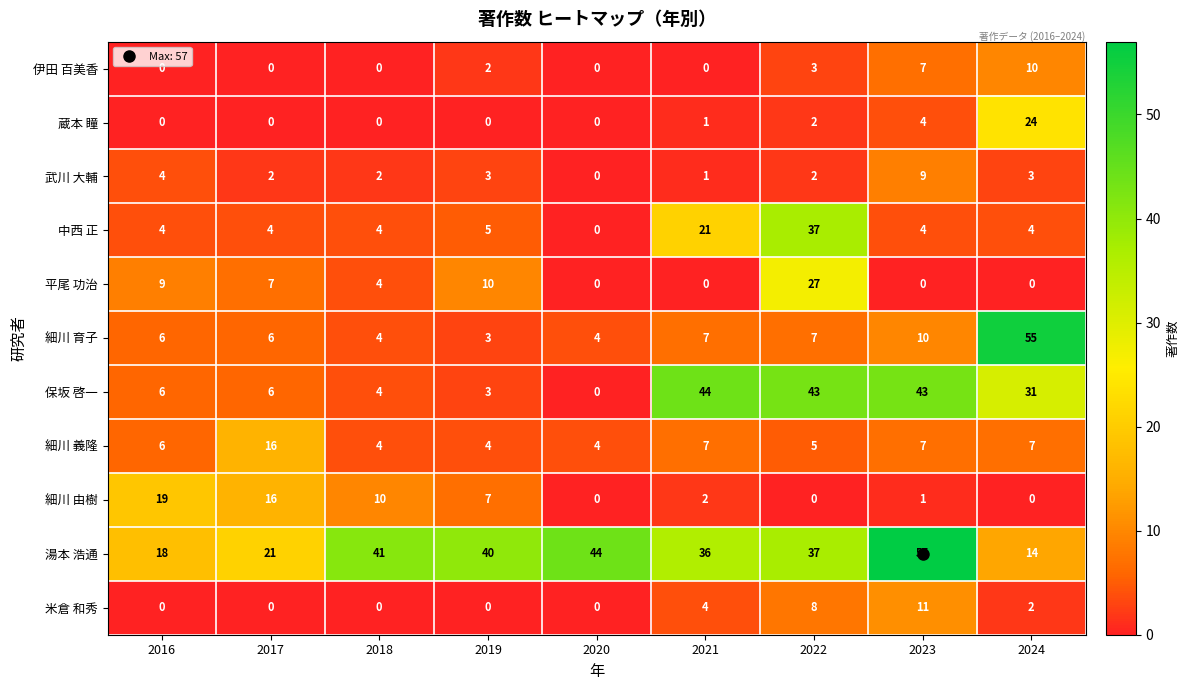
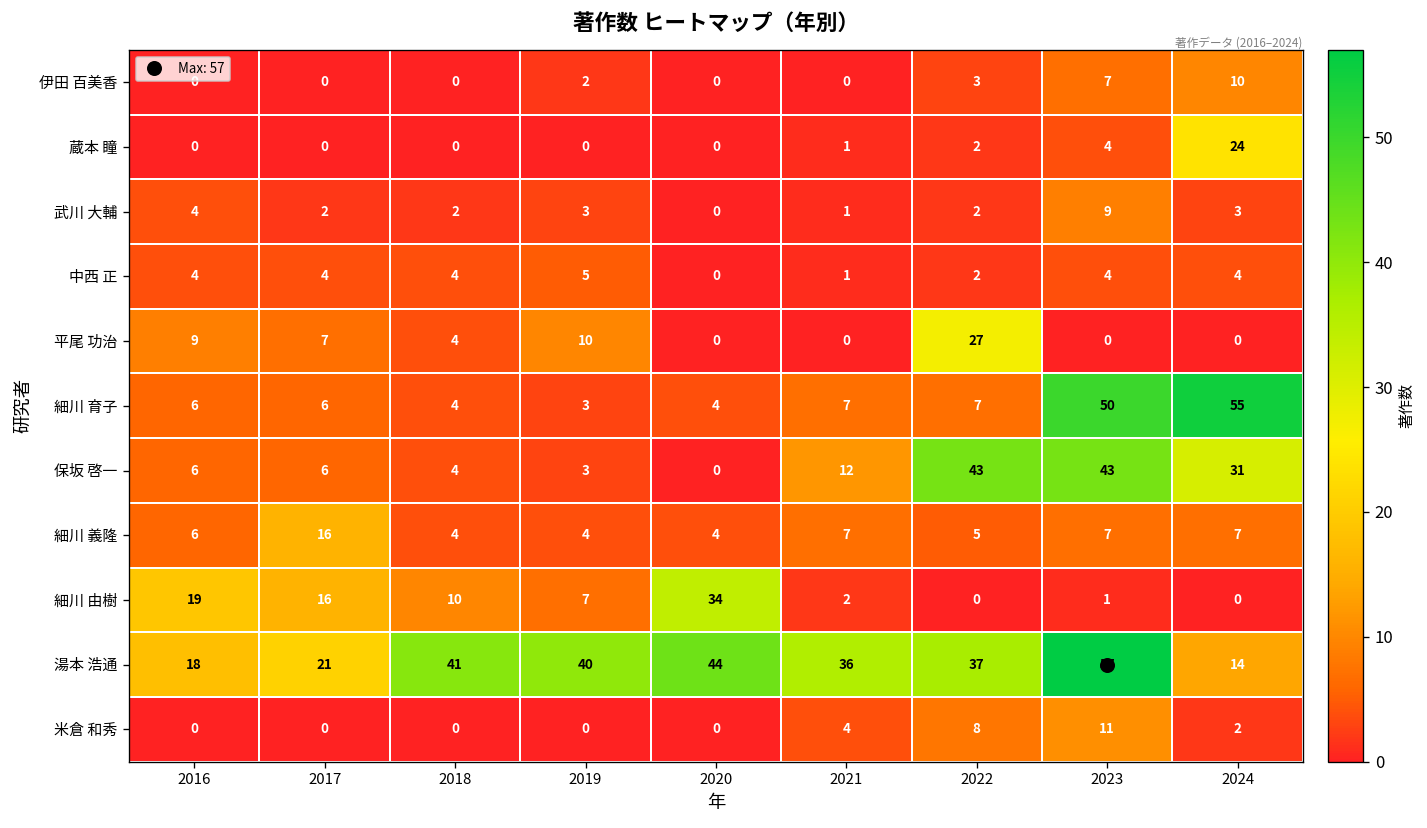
  {
    "伊田 百美香": {
      "2017": 0,
      "2018": 0,
      "2019": 2,
      "2020": 0,
      "2021": 0,
      "2022": 3,
      "2023": 7,
      "2024": 10
    },
    "蔵本 瞳": {
      "2016": 0,
      "2017": 0,
      "2018": 0,
      "2019": 0,
      "2020": 0,
      "2021": 1,
      "2022": 2,
      "2023": 4,
      "2024": 24
    },
    "武川 大輔": {
      "2016": 4,
      "2017": 2,
      "2018": 2,
      "2019": 3,
      "2020": 0,
      "2021": 1,
      "2022": 2,
      "2023": 9,
      "2024": 3
    },
    "中西 正": {
      "2016": 4,
      "2017": 4,
      "2018": 4,
      "2019": 5,
      "2020": 0,
-     "2021": 21,
-     "2022": 37,
+     "2021": 1,
+     "2022": 2,
      "2023": 4,
      "2024": 4
    },
    "平尾 功治": {
      "2016": 9,
      "2017": 7,
      "2018": 4,
      "2019": 10,
      "2020": 0,
      "2021": 0,
      "2022": 27,
      "2023": 0,
      "2024": 0
    },
    "細川 育子": {
      "2016": 6,
      "2017": 6,
      "2018": 4,
      "2019": 3,
      "2020": 4,
      "2021": 7,
      "2022": 7,
-     "2023": 10,
+     "2023": 50,
      "2024": 55
    },
    "保坂 啓一": {
      "2016": 6,
      "2017": 6,
      "2018": 4,
      "2019": 3,
      "2020": 0,
-     "2021": 44,
+     "2021": 12,
      "2022": 43,
      "2023": 43,
      "2024": 31
    },
    "細川 義隆": {
      "2016": 6,
      "2017": 16,
      "2018": 4,
      "2019": 4,
      "2020": 4,
      "2021": 7,
      "2022": 5,
      "2023": 7,
      "2024": 7
    },
    "細川 由樹": {
      "2016": 19,
      "2017": 16,
      "2018": 10,
      "2019": 7,
-     "2020": 0,
+     "2020": 34,
      "2021": 2,
      "2022": 0,
      "2023": 1,
      "2024": 0
    },
    "湯本 浩通": {
      "2016": 18,
      "2017": 21,
      "2018": 41,
      "2019": 40,
      "2020": 44,
      "2021": 36,
      "2022": 37,
      "2024": 14
    },
    "米倉 和秀": {
      "2016": 0,
      "2017": 0,
      "2018": 0,
      "2019": 0,
      "2020": 0,
      "2021": 4,
      "2022": 8,
      "2023": 11,
      "2024": 2
    }
  }
